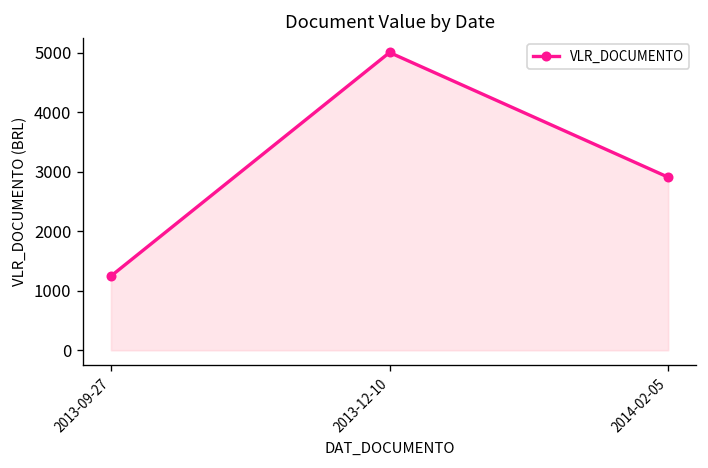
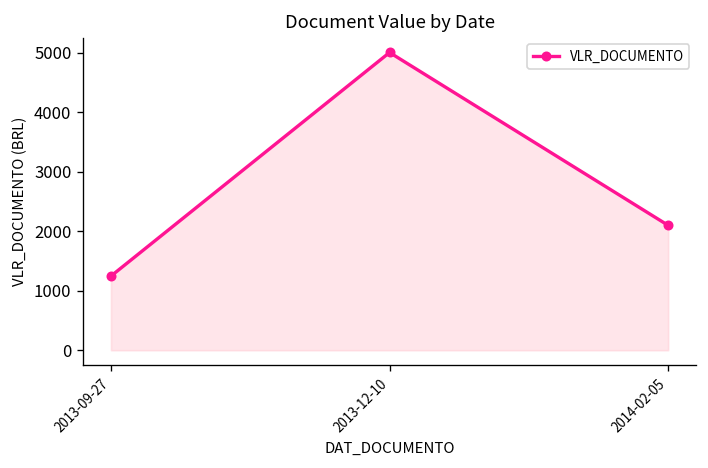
  {
    "2013-09-27": 1200,
    "2013-12-10": 5000,
-   "2014-02-05": 2900
+   "2014-02-05": 2100
  }
